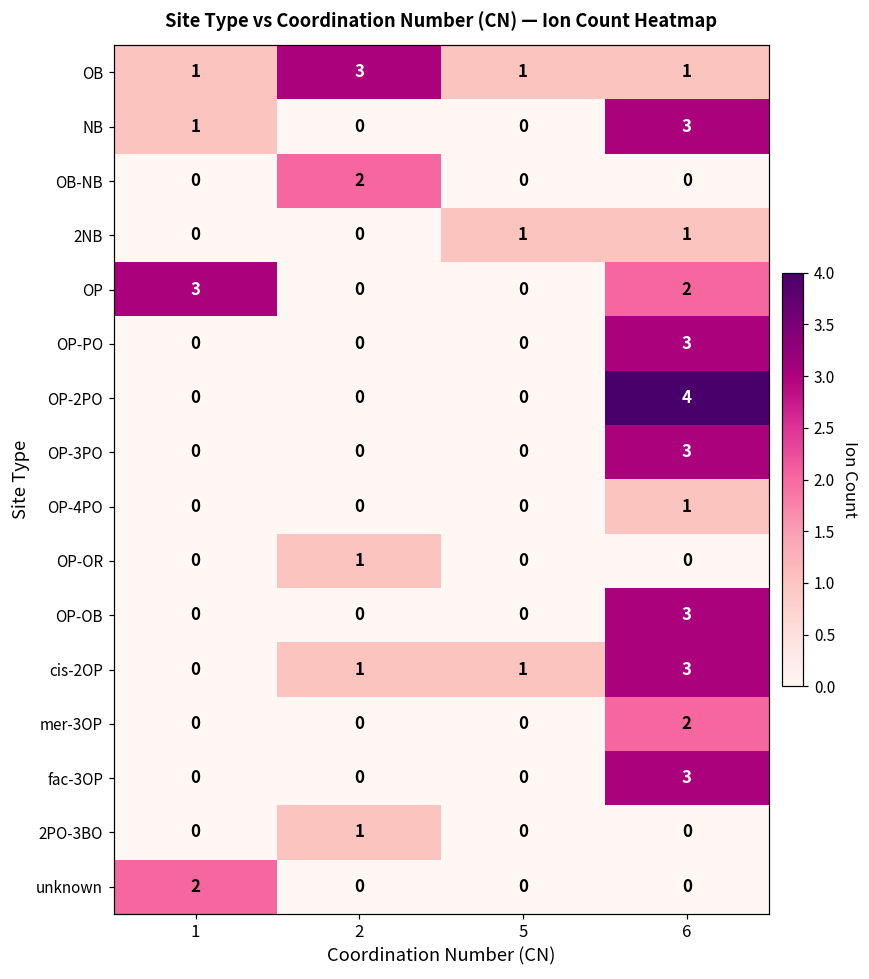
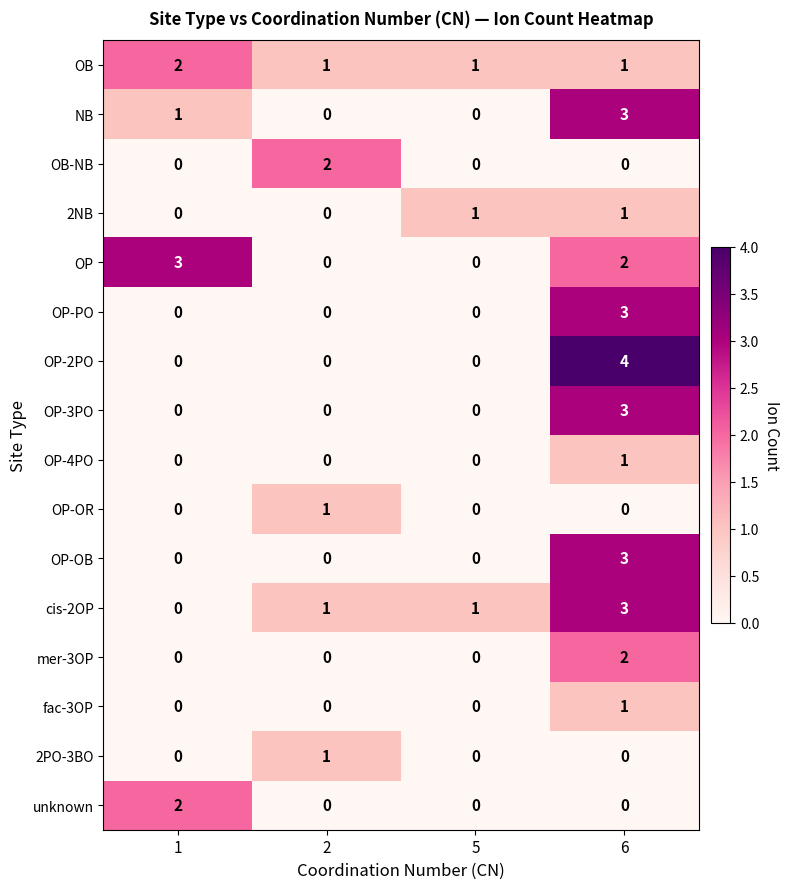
  {
    "OB": {
-     "1": 1,
-     "2": 3,
+     "1": 2,
+     "2": 1,
      "5": 1,
      "6": 1
    },
    "NB": {
      "1": 1,
      "2": 0,
      "5": 0,
      "6": 3
    },
    "OB-NB": {
      "1": 0,
      "2": 2,
      "5": 0,
      "6": 0
    },
    "2NB": {
      "1": 0,
      "2": 0,
      "5": 1,
      "6": 1
    },
    "OP": {
      "1": 3,
      "2": 0,
      "5": 0,
      "6": 2
    },
    "OP-PO": {
      "1": 0,
      "2": 0,
      "5": 0,
      "6": 3
    },
    "OP-2PO": {
      "1": 0,
      "2": 0,
      "5": 0,
      "6": 4
    },
    "OP-3PO": {
      "1": 0,
      "2": 0,
      "5": 0,
      "6": 3
    },
    "OP-4PO": {
      "1": 0,
      "2": 0,
      "5": 0,
      "6": 1
    },
    "OP-OR": {
      "1": 0,
      "2": 1,
      "5": 0,
      "6": 0
    },
    "OP-OB": {
      "1": 0,
      "2": 0,
      "5": 0,
      "6": 3
    },
    "cis-2OP": {
      "1": 0,
      "2": 1,
      "5": 1,
      "6": 3
    },
    "mer-3OP": {
      "1": 0,
      "2": 0,
      "5": 0,
      "6": 2
    },
    "fac-3OP": {
      "1": 0,
      "2": 0,
      "5": 0,
-     "6": 3
+     "6": 1
    },
    "2PO-3BO": {
      "1": 0,
      "2": 1,
      "5": 0,
      "6": 0
    },
    "unknown": {
      "1": 2,
      "2": 0,
      "5": 0,
      "6": 0
    }
  }
